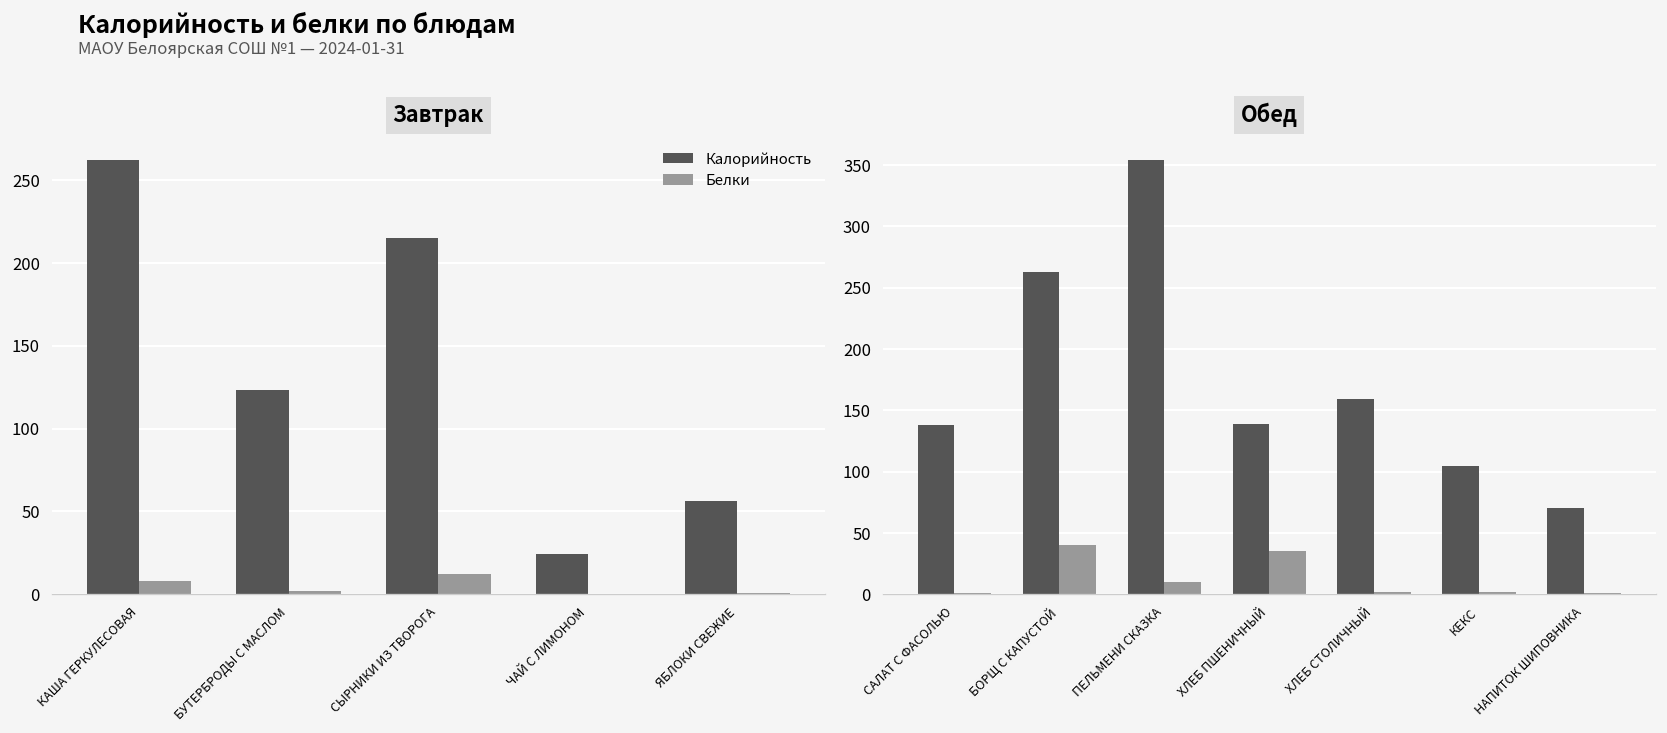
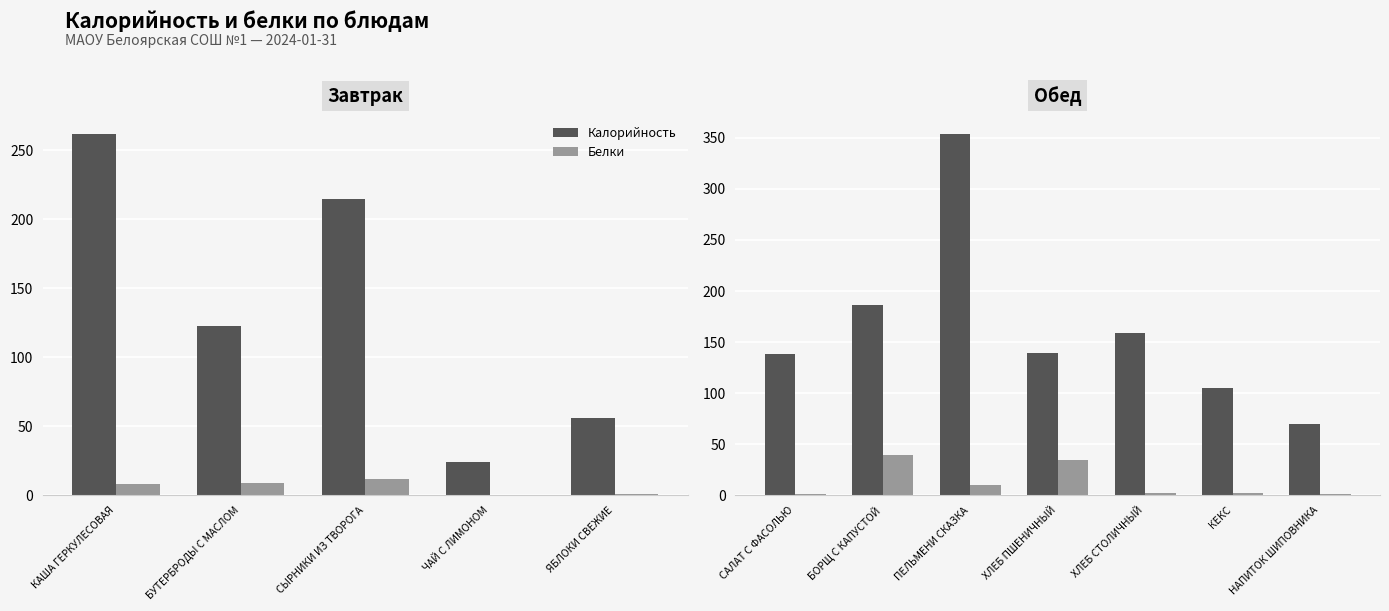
  {
    "Завтрак": {
      "Калорийность": {
        "КАША ГЕРКУЛЕСОВАЯ": 262,
        "БУТЕРБРОДЫ С МАСЛОМ": 123,
        "СЫРНИКИ ИЗ ТВОРОГА": 215,
        "ЧАЙ С ЛИМОНОМ": 24,
        "ЯБЛОКИ СВЕЖИЕ": 56
      },
      "Белки": {
        "КАША ГЕРКУЛЕСОВАЯ": 8,
-       "БУТЕРБРОДЫ С МАСЛОМ": 2,
+       "БУТЕРБРОДЫ С МАСЛОМ": 9,
        "СЫРНИКИ ИЗ ТВОРОГА": 12,
        "ЧАЙ С ЛИМОНОМ": 0
      }
    },
    "Обед": {
      "Калорийность": {
        "САЛАТ С ФАСОЛЬЮ": 138,
-       "БОРЩ С КАПУСТОЙ": 263,
+       "БОРЩ С КАПУСТОЙ": 186,
        "ПЕЛЬМЕНИ СКАЗКА": 354,
        "ХЛЕБ ПШЕНИЧНЫЙ": 139,
        "ХЛЕБ СТОЛИЧНЫЙ": 159,
        "КЕКС": 105,
        "НАПИТОК ШИПОВНИКА": 70
      },
      "Белки": {
        "БОРЩ С КАПУСТОЙ": 40,
        "ПЕЛЬМЕНИ СКАЗКА": 10,
        "ХЛЕБ ПШЕНИЧНЫЙ": 35
      }
    }
  }
